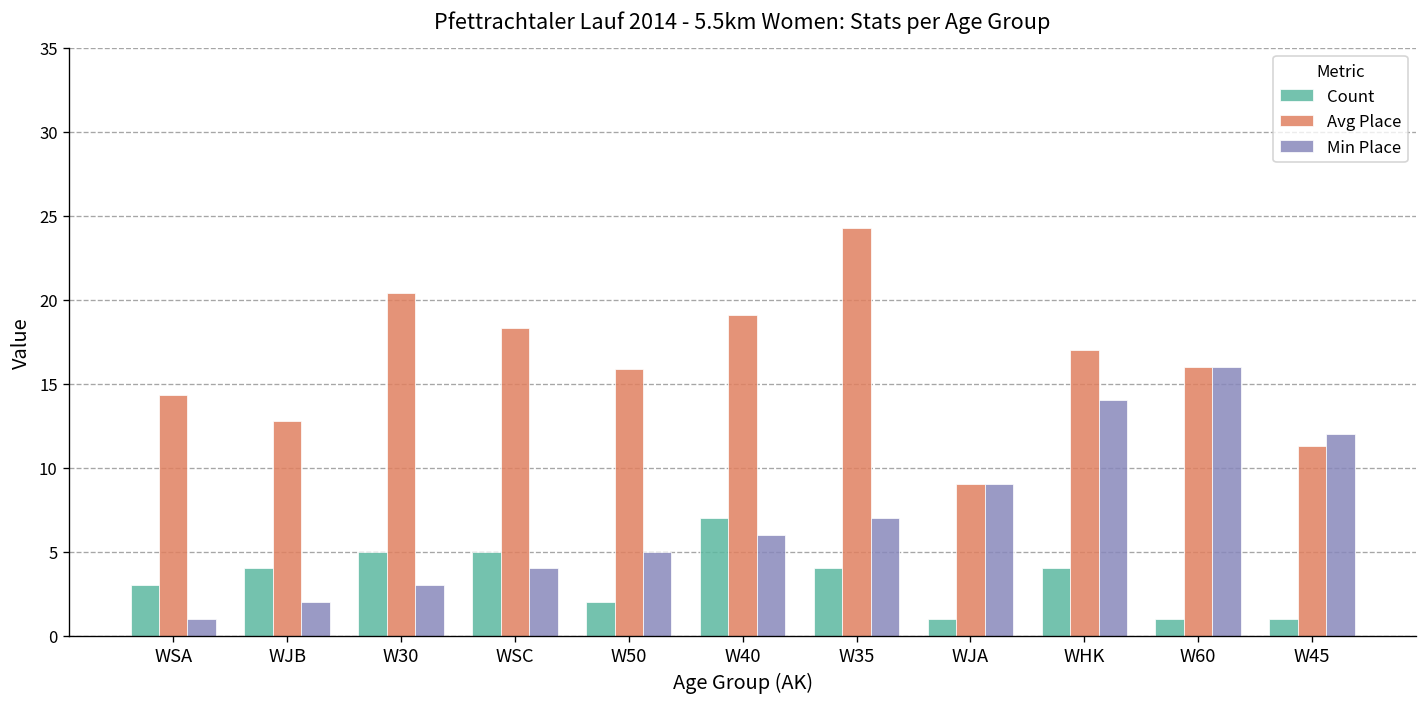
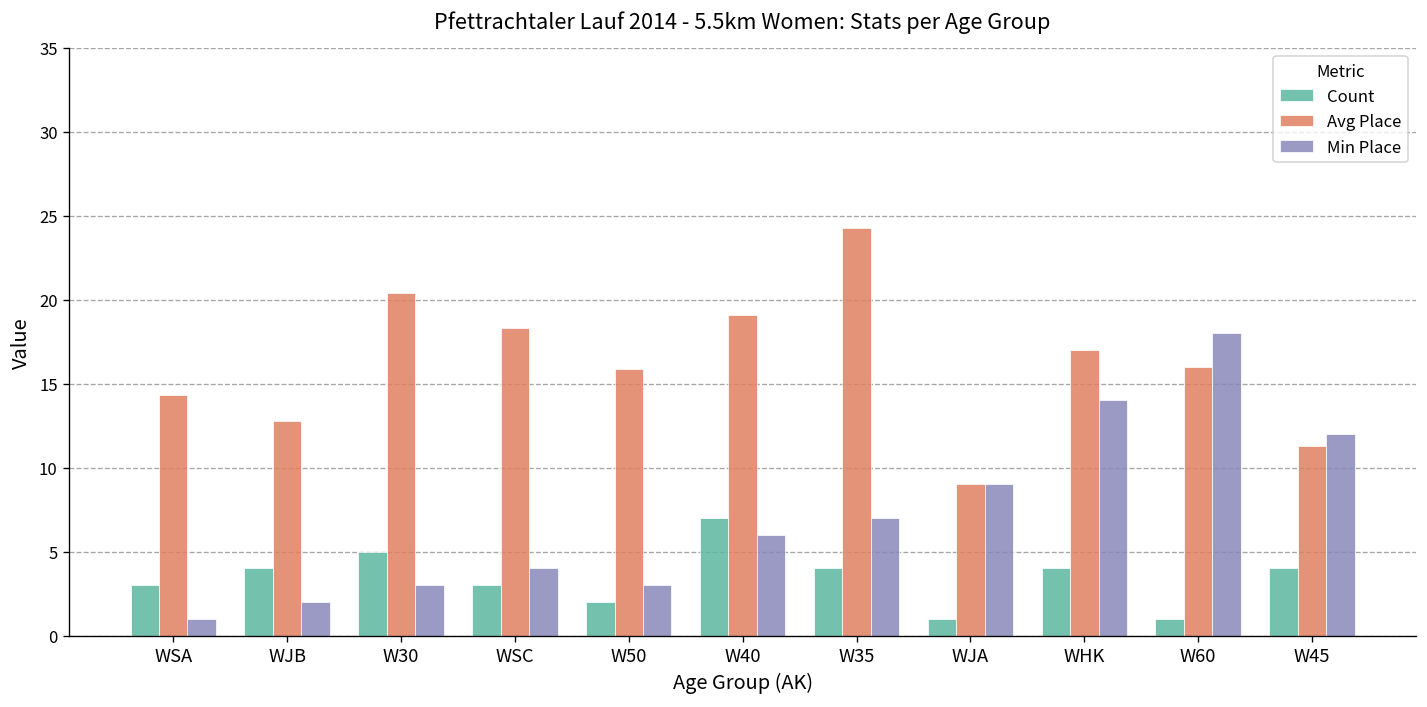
  {
    "Count": {
      "WSA": 3,
      "WJB": 4,
      "W30": 5,
-     "WSC": 5,
+     "WSC": 3,
      "W50": 2,
      "W40": 7,
      "W35": 4,
      "WJA": 1,
      "WHK": 4,
      "W60": 1,
-     "W45": 1
+     "W45": 4
    },
    "Avg Place": {
      "WSA": 14.3,
      "WJB": 12.8,
      "W30": 20.4,
      "WSC": 18.3,
      "W50": 16,
      "W40": 19,
      "W35": 24.3,
      "WJA": 9,
      "WHK": 17,
      "W60": 16,
      "W45": 11.3
    },
    "Min Place": {
      "WSA": 1,
      "WJB": 2,
      "W30": 3,
      "WSC": 4,
-     "W50": 5,
+     "W50": 3,
      "W40": 6,
      "W35": 7,
      "WJA": 9,
      "WHK": 14,
-     "W60": 16,
+     "W60": 18,
      "W45": 12
    }
  }
